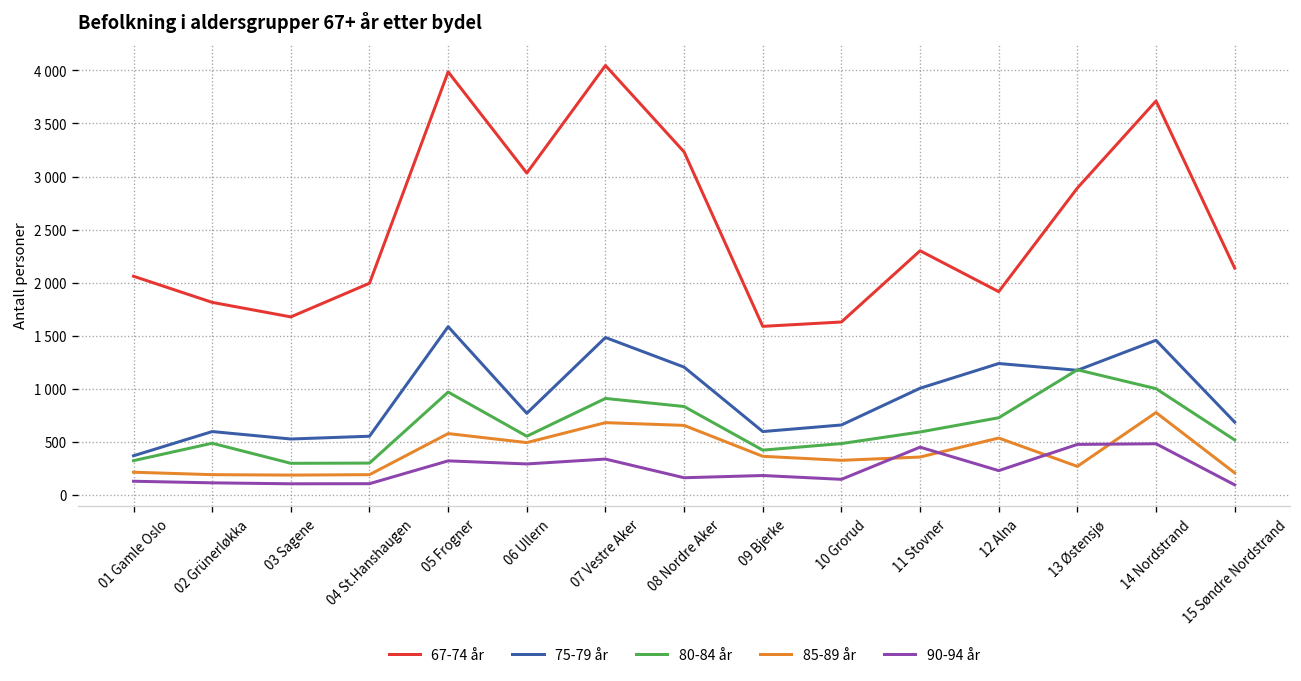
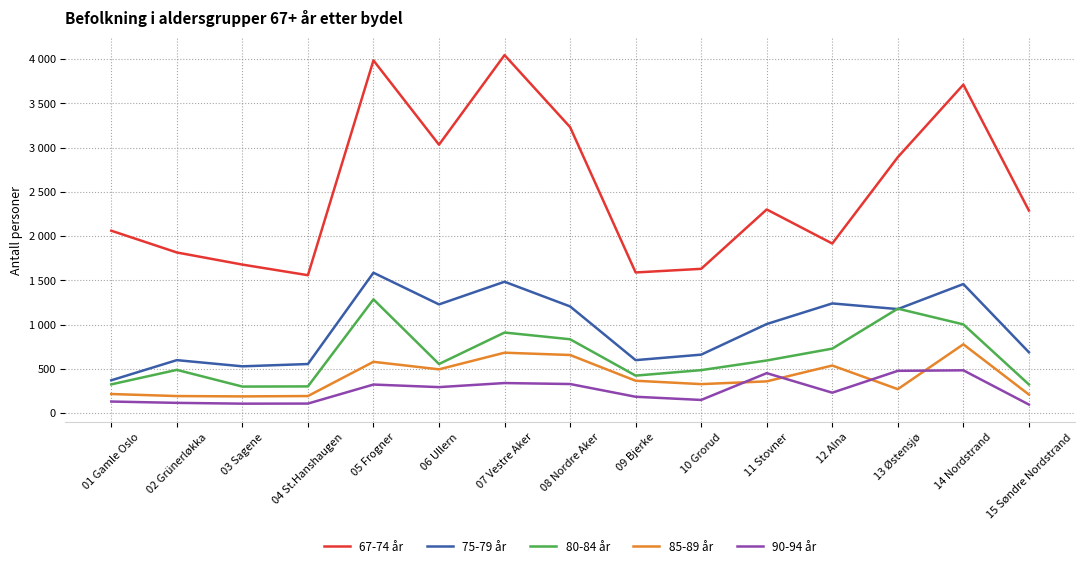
  {
    "67-74 år": {
      "01 Gamle Oslo": 2100,
      "02 Grünerløkka": 1800,
      "03 Sagene": 1700,
-     "04 St.Hanshaugen": 2000,
+     "04 St.Hanshaugen": 1600,
      "05 Frogner": 4000,
      "06 Ullern": 3000,
      "07 Vestre Aker": 4000,
      "08 Nordre Aker": 3200,
      "09 Bjerke": 1600,
      "10 Grorud": 1600,
      "11 Stovner": 2300,
      "12 Alna": 1900,
      "13 Østensjø": 2900,
      "14 Nordstrand": 3700,
-     "15 Søndre Nordstrand": 2100
+     "15 Søndre Nordstrand": 2300
    },
    "75-79 år": {
      "01 Gamle Oslo": 400,
      "02 Grünerløkka": 600,
      "03 Sagene": 500,
      "04 St.Hanshaugen": 600,
      "05 Frogner": 1600,
-     "06 Ullern": 800,
+     "06 Ullern": 1200,
      "07 Vestre Aker": 1500,
      "08 Nordre Aker": 1200,
      "09 Bjerke": 600,
      "10 Grorud": 700,
      "11 Stovner": 1000,
      "12 Alna": 1200,
      "14 Nordstrand": 1500,
      "15 Søndre Nordstrand": 700
    },
    "80-84 år": {
      "01 Gamle Oslo": 300,
      "02 Grünerløkka": 500,
      "03 Sagene": 300,
      "04 St.Hanshaugen": 300,
-     "05 Frogner": 1000,
+     "05 Frogner": 1300,
      "06 Ullern": 600,
      "07 Vestre Aker": 900,
      "08 Nordre Aker": 800,
      "09 Bjerke": 400,
      "10 Grorud": 500,
      "11 Stovner": 600,
      "12 Alna": 700,
      "14 Nordstrand": 1000,
-     "15 Søndre Nordstrand": 500
+     "15 Søndre Nordstrand": 300
    },
    "85-89 år": {
      "01 Gamle Oslo": 200,
      "02 Grünerløkka": 200,
      "03 Sagene": 200,
      "04 St.Hanshaugen": 200,
      "05 Frogner": 600,
      "06 Ullern": 500,
      "07 Vestre Aker": 700,
      "08 Nordre Aker": 700,
      "09 Bjerke": 400,
      "10 Grorud": 300,
      "11 Stovner": 400,
      "12 Alna": 500,
      "13 Østensjø": 300,
      "14 Nordstrand": 800,
      "15 Søndre Nordstrand": 200
    },
    "90-94 år": {
      "01 Gamle Oslo": 100,
      "02 Grünerløkka": 100,
      "03 Sagene": 100,
      "04 St.Hanshaugen": 100,
      "05 Frogner": 300,
      "06 Ullern": 300,
      "07 Vestre Aker": 300,
-     "08 Nordre Aker": 200,
+     "08 Nordre Aker": 300,
      "09 Bjerke": 200,
      "10 Grorud": 100,
      "11 Stovner": 500,
      "12 Alna": 200,
      "13 Østensjø": 500,
      "14 Nordstrand": 500,
      "15 Søndre Nordstrand": 100
    }
  }
